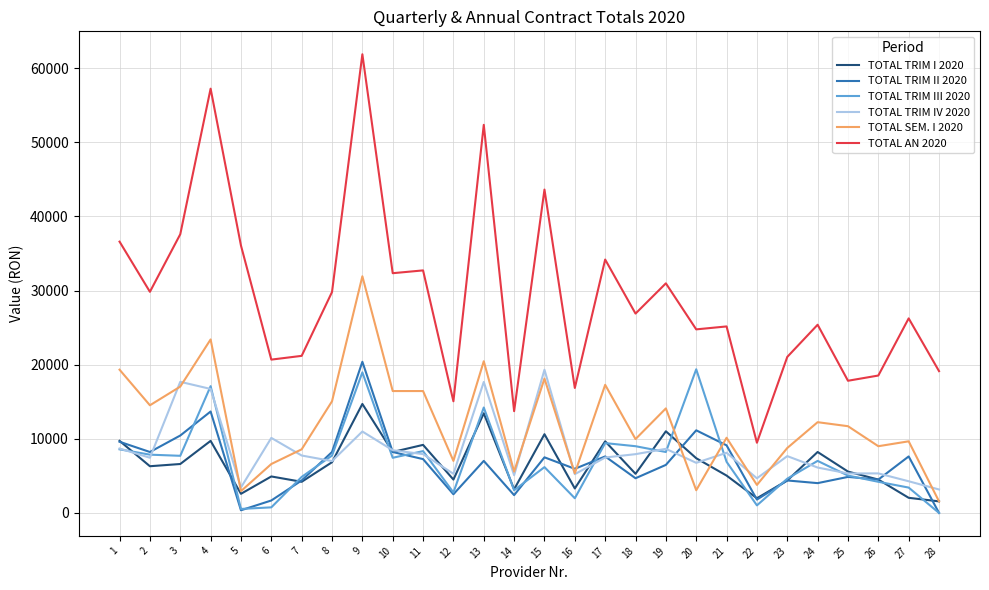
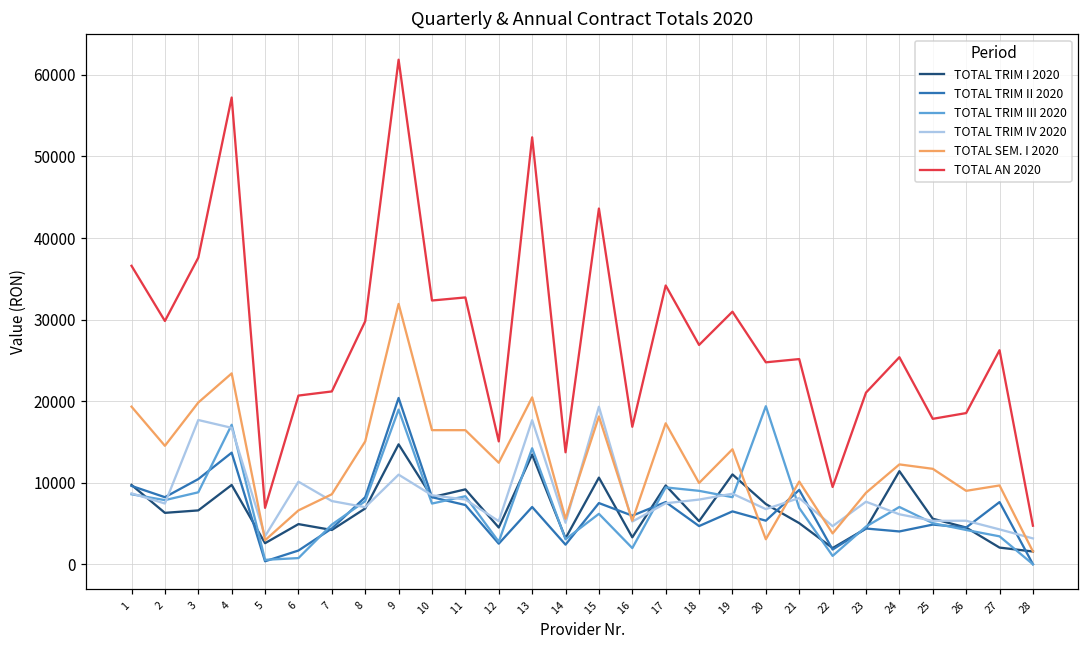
  {
    "TOTAL TRIM I 2020": {
      "2": 6000,
      "3": 7000,
      "4": 10000,
      "5": 3000,
      "6": 5000,
      "9": 15000,
      "11": 9000,
      "12": 5000,
      "13": 13000,
      "15": 11000,
      "16": 3000,
      "18": 5000,
      "19": 11000,
      "20": 7000,
      "21": 5000,
-     "24": 8000,
+     "24": 11000,
      "27": 2000
    },
    "TOTAL TRIM II 2020": {
      "2": 8000,
      "3": 10000,
      "4": 14000,
      "6": 2000,
      "8": 8000,
      "9": 20000,
      "11": 7000,
      "13": 7000,
      "14": 2000,
      "15": 8000,
      "16": 6000,
      "18": 5000,
      "19": 6000,
-     "20": 11000,
+     "20": 5000,
      "21": 9000,
      "24": 4000,
      "27": 8000
    },
    "TOTAL TRIM III 2020": {
      "2": 8000,
-     "3": 8000,
+     "3": 9000,
      "4": 17000,
      "6": 1000,
      "7": 5000,
      "8": 8000,
      "9": 19000,
      "10": 7000,
      "11": 8000,
      "13": 14000,
      "15": 6000,
      "16": 2000,
      "18": 9000,
      "19": 8000,
      "20": 19000,
      "21": 7000,
      "22": 1000,
      "24": 7000,
      "27": 3000
    },
    "TOTAL TRIM IV 2020": {
      "2": 7000,
      "3": 18000,
      "4": 17000,
      "5": 3000,
      "6": 10000,
      "7": 8000,
      "9": 11000,
      "11": 8000,
      "12": 5000,
      "13": 18000,
      "14": 5000,
      "15": 19000,
      "18": 8000,
      "19": 9000,
      "20": 7000,
      "21": 8000,
      "22": 5000,
      "23": 8000,
      "24": 6000,
      "26": 5000,
      "27": 4000,
      "28": 3000
    },
    "TOTAL SEM. I 2020": {
      "1": 19000,
      "2": 15000,
-     "3": 17000,
+     "3": 20000,
      "4": 23000,
      "5": 3000,
      "6": 7000,
      "7": 9000,
      "8": 15000,
      "9": 32000,
      "10": 16000,
      "11": 16000,
-     "12": 7000,
+     "12": 12000,
      "13": 20000,
      "14": 6000,
      "15": 18000,
      "17": 17000,
      "18": 10000,
      "19": 14000,
      "20": 3000,
      "21": 10000,
      "22": 4000,
      "23": 9000,
      "24": 12000,
      "25": 12000,
      "26": 9000,
      "27": 10000
    },
    "TOTAL AN 2020": {
      "1": 37000,
      "2": 30000,
      "3": 38000,
      "4": 57000,
-     "5": 36000,
+     "5": 7000,
      "6": 21000,
      "7": 21000,
      "8": 30000,
      "9": 62000,
      "10": 32000,
      "11": 33000,
      "12": 15000,
      "13": 52000,
      "14": 14000,
      "15": 44000,
      "16": 17000,
      "17": 34000,
      "18": 27000,
      "19": 31000,
      "20": 25000,
      "21": 25000,
      "22": 9000,
      "23": 21000,
      "24": 25000,
      "25": 18000,
      "26": 19000,
      "27": 26000,
-     "28": 19000
+     "28": 5000
    }
  }
